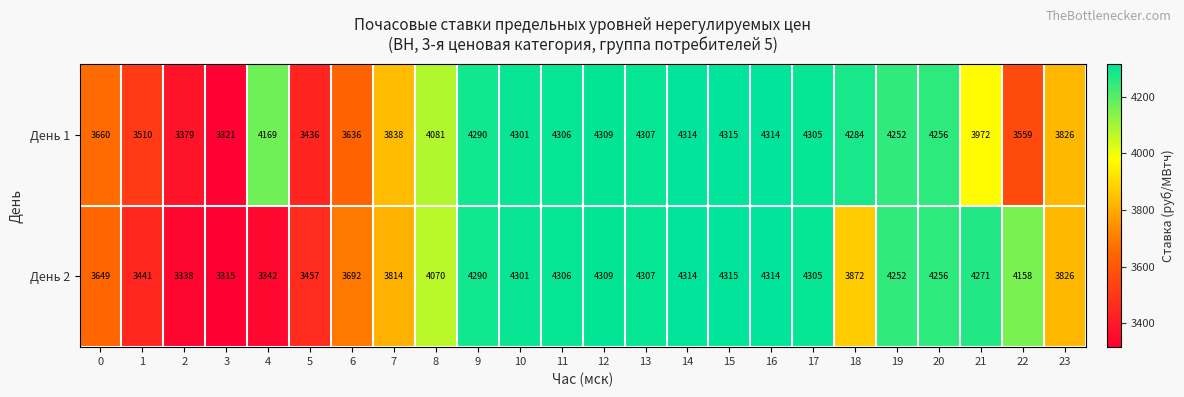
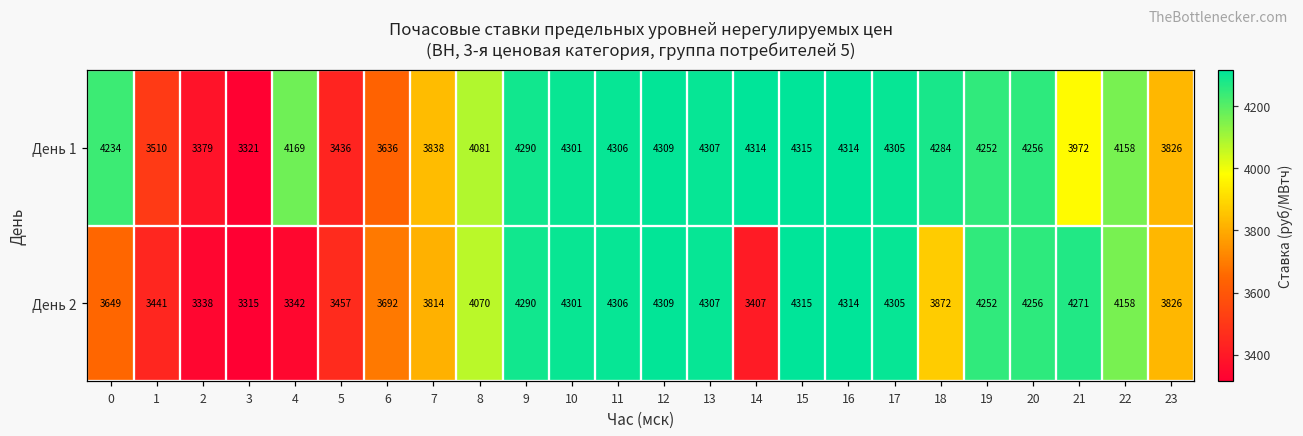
  {
    "День 1": {
-     "0": 3660,
+     "0": 4234,
      "1": 3510,
      "2": 3379,
      "3": 3321,
      "4": 4169,
      "5": 3436,
      "6": 3636,
      "7": 3838,
      "8": 4081,
      "9": 4290,
      "10": 4301,
      "11": 4306,
      "12": 4309,
      "13": 4307,
      "14": 4314,
      "15": 4315,
      "16": 4314,
      "17": 4305,
      "18": 4284,
      "19": 4252,
      "20": 4256,
      "21": 3972,
-     "22": 3559,
+     "22": 4158,
      "23": 3826
    },
    "День 2": {
      "0": 3649,
      "1": 3441,
      "2": 3338,
      "3": 3315,
      "4": 3342,
      "5": 3457,
      "6": 3692,
      "7": 3814,
      "8": 4070,
      "9": 4290,
      "10": 4301,
      "11": 4306,
      "12": 4309,
      "13": 4307,
-     "14": 4314,
+     "14": 3407,
      "15": 4315,
      "16": 4314,
      "17": 4305,
      "18": 3872,
      "19": 4252,
      "20": 4256,
      "21": 4271,
      "22": 4158,
      "23": 3826
    }
  }
